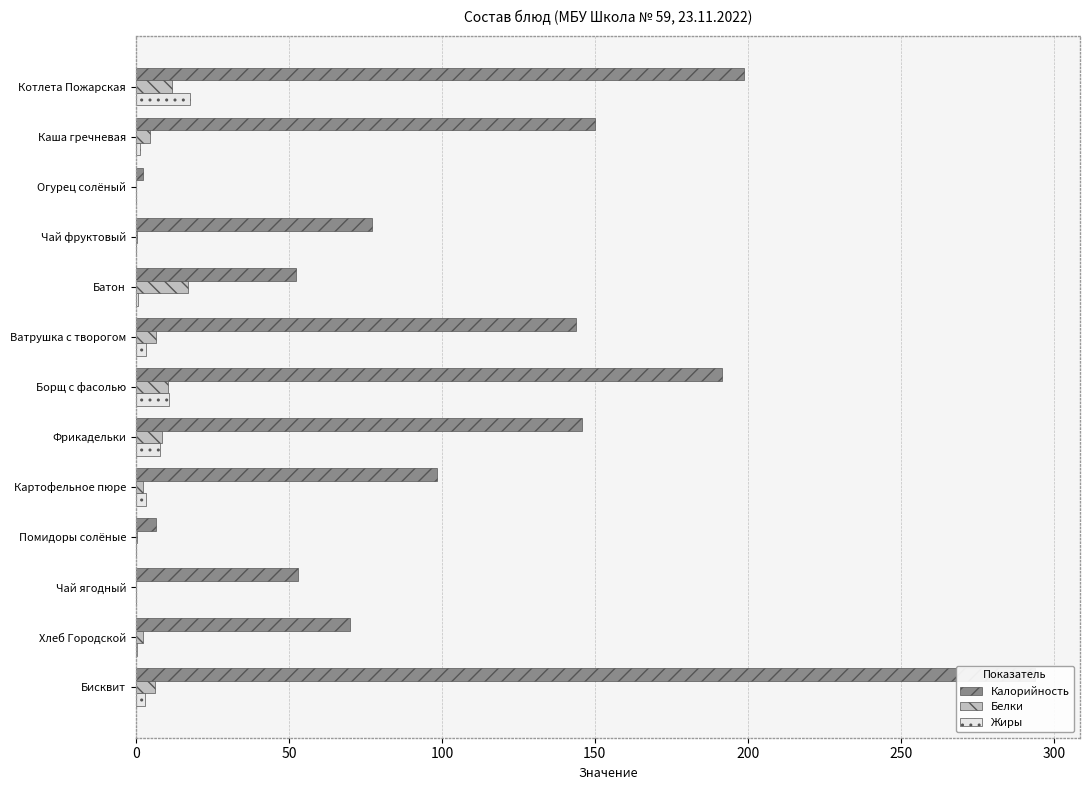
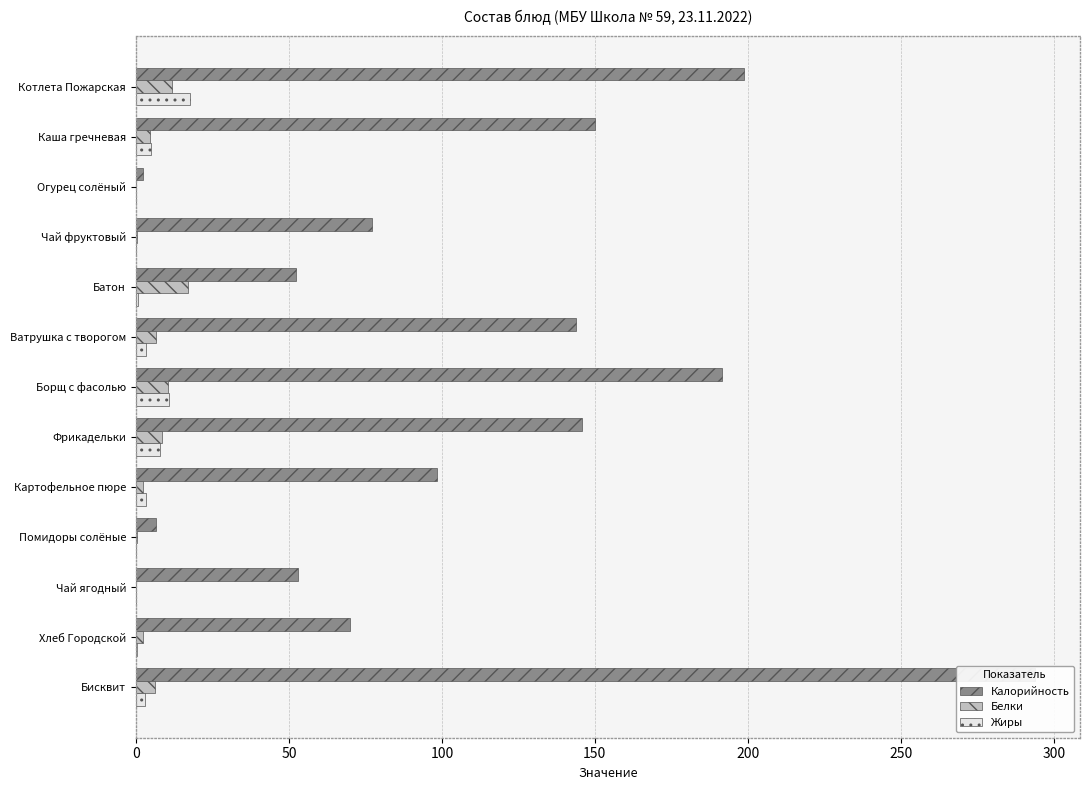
  {
    "Калорийность": {
      "Котлета Пожарская": 199,
      "Каша гречневая": 150,
      "Огурец солёный": 2,
      "Чай фруктовый": 77,
      "Батон": 52,
      "Ватрушка с творогом": 144,
      "Борщ с фасолью": 192,
      "Фрикадельки": 146,
      "Картофельное пюре": 99,
      "Помидоры солёные": 6,
      "Чай ягодный": 53,
      "Хлеб Городской": 70
    },
    "Белки": {
      "Котлета Пожарская": 12,
      "Каша гречневая": 5,
      "Батон": 17,
      "Ватрушка с творогом": 7,
      "Борщ с фасолью": 10,
      "Фрикадельки": 9,
      "Картофельное пюре": 2,
      "Хлеб Городской": 2,
      "Бисквит": 6
    },
    "Жиры": {
      "Котлета Пожарская": 18,
-     "Каша гречневая": 1,
+     "Каша гречневая": 5,
      "Ватрушка с творогом": 3,
      "Борщ с фасолью": 11,
      "Фрикадельки": 8,
      "Картофельное пюре": 3,
      "Бисквит": 3
    }
  }
